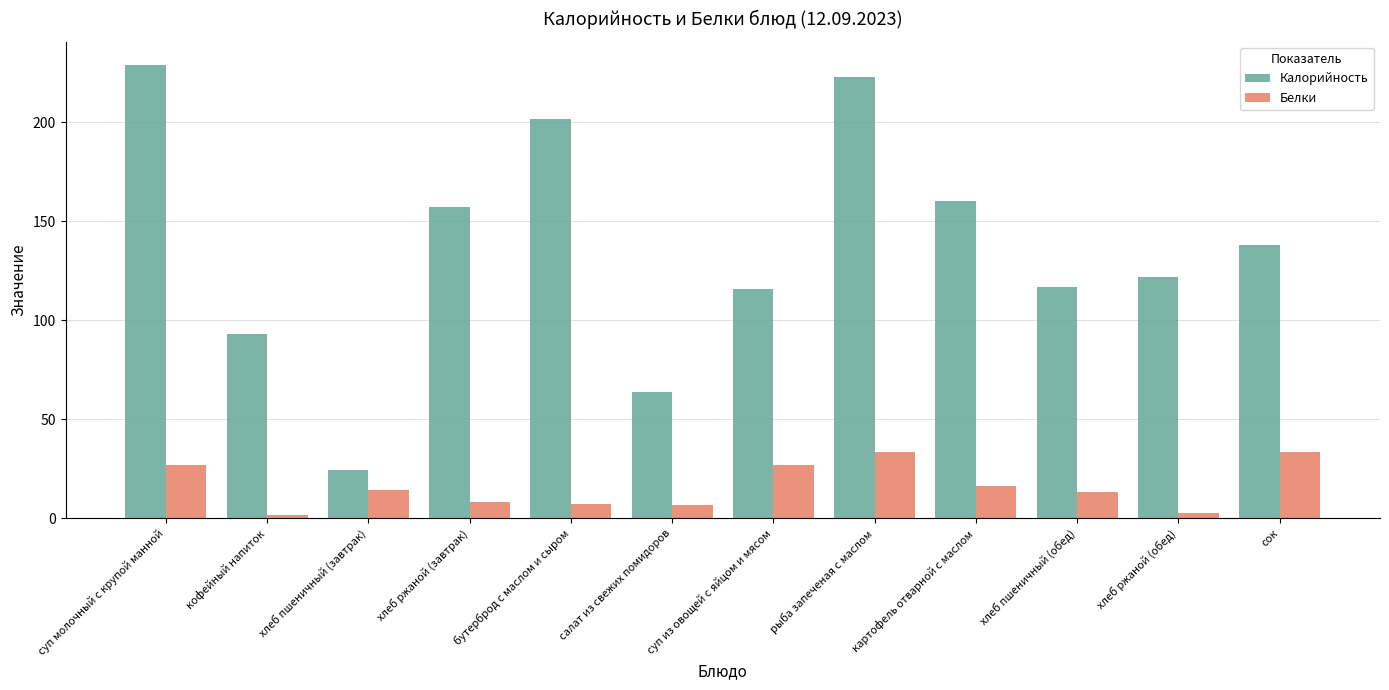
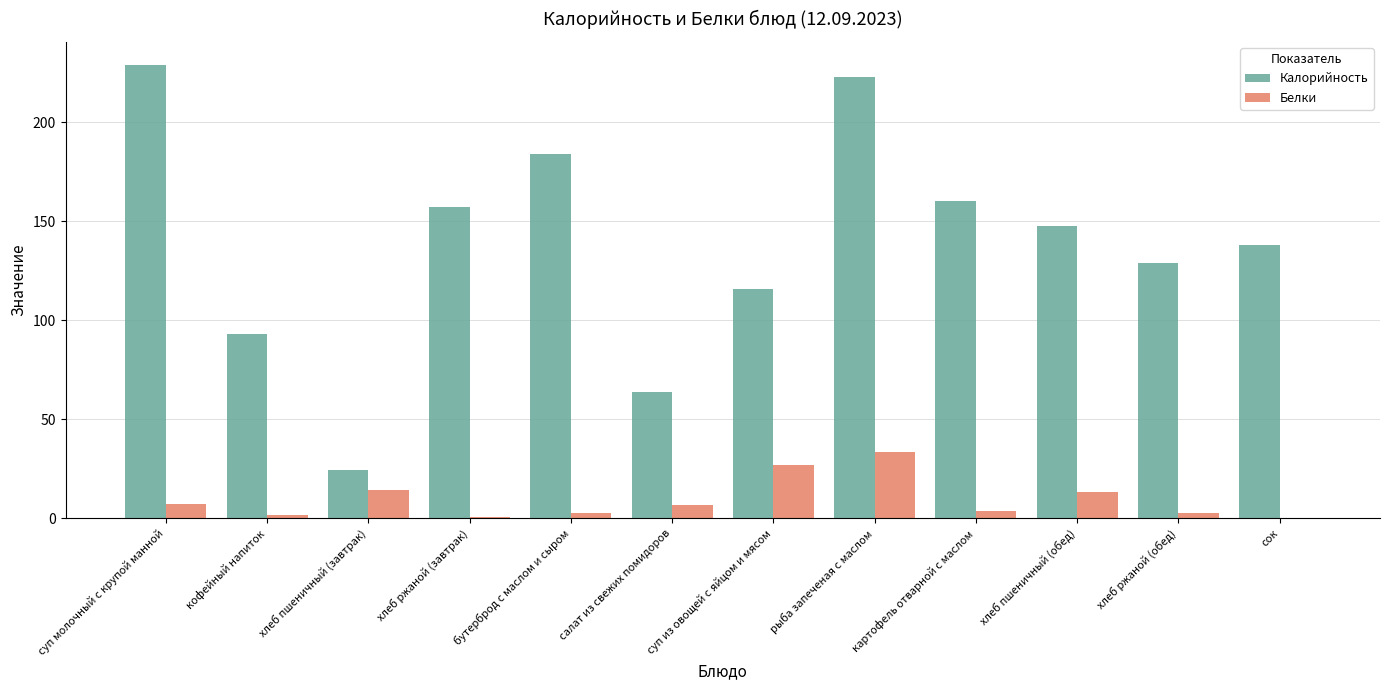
  {
    "Калорийность": {
      "суп молочный с крупой манной": 229,
      "кофейный напиток": 93,
      "хлеб пшеничный (завтрак)": 25,
      "хлеб ржаной (завтрак)": 157,
-     "бутерброд с маслом и сыром": 202,
+     "бутерброд с маслом и сыром": 184,
      "салат из свежих помидоров": 64,
      "суп из овощей с яйцом и мясом": 116,
      "рыба запеченая с маслом": 223,
      "картофель отварной с маслом": 160,
-     "хлеб пшеничный (обед)": 117,
-     "хлеб ржаной (обед)": 122,
+     "хлеб пшеничный (обед)": 147,
+     "хлеб ржаной (обед)": 129,
      "сок": 138
    },
    "Белки": {
-     "суп молочный с крупой манной": 27,
+     "суп молочный с крупой манной": 8,
      "кофейный напиток": 2,
      "хлеб пшеничный (завтрак)": 15,
-     "хлеб ржаной (завтрак)": 8,
-     "бутерброд с маслом и сыром": 8,
+     "хлеб ржаной (завтрак)": 1,
+     "бутерброд с маслом и сыром": 3,
      "салат из свежих помидоров": 7,
      "суп из овощей с яйцом и мясом": 27,
      "рыба запеченая с маслом": 33,
-     "картофель отварной с маслом": 17,
+     "картофель отварной с маслом": 4,
      "хлеб пшеничный (обед)": 13,
      "хлеб ржаной (обед)": 3,
-     "сок": 33
+     "сок": 1
    }
  }
